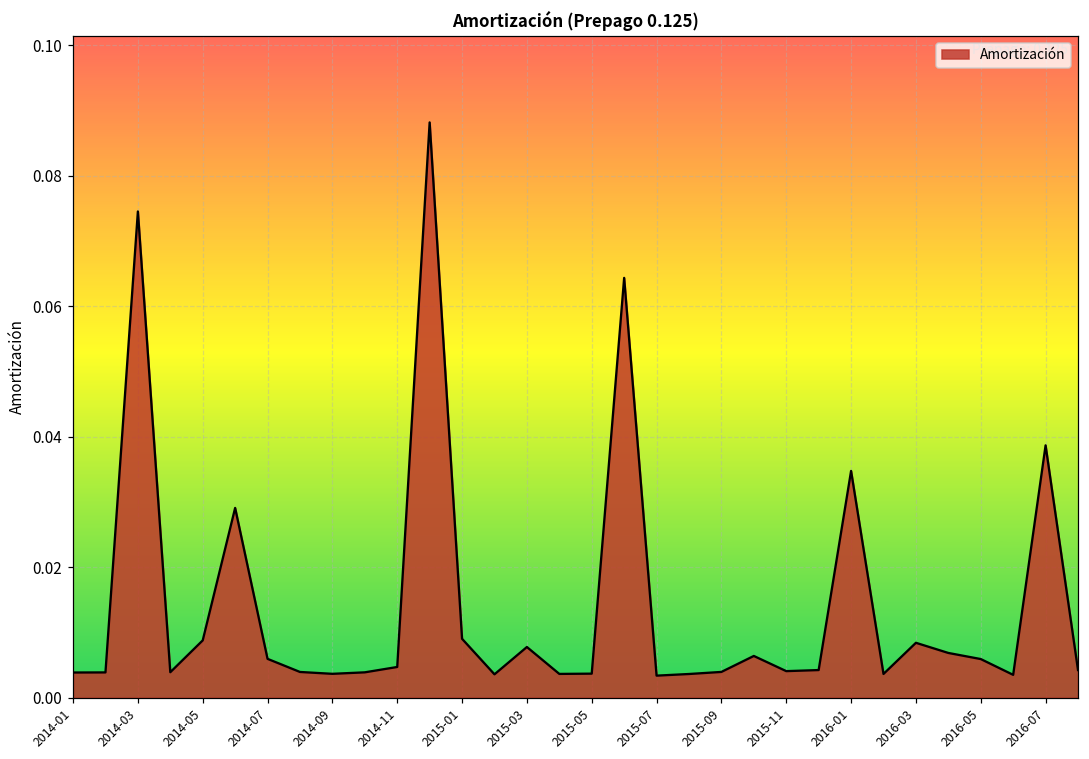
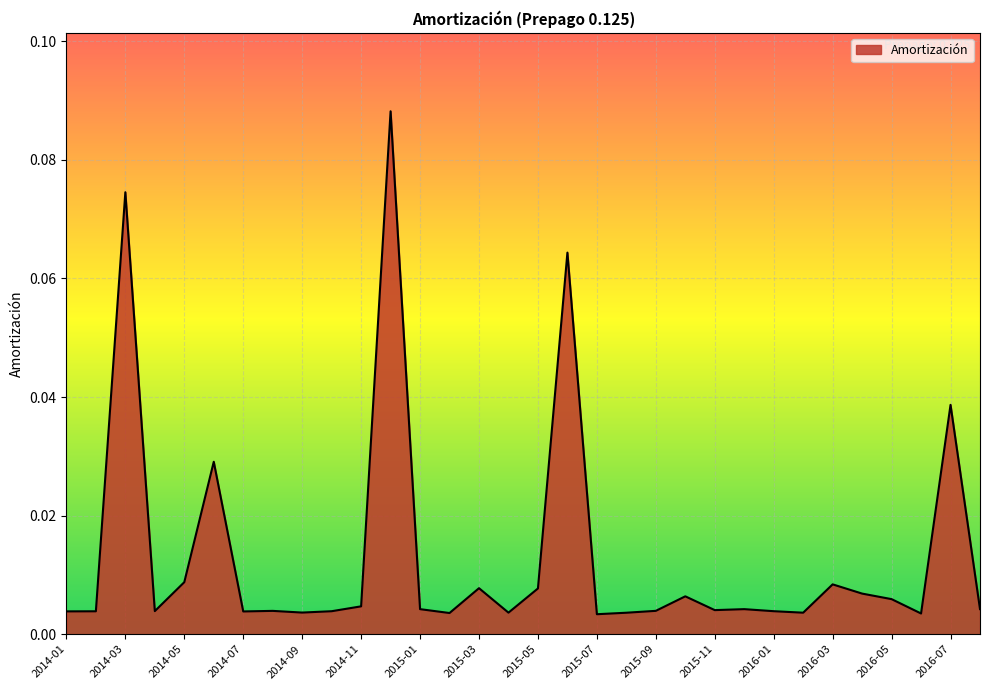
  {
    "2014-01": 0.004,
    "2014-03": 0.075,
    "2014-05": 0.009,
-   "2014-07": 0.006,
+   "2014-07": 0.004,
    "2014-09": 0.004,
    "2014-11": 0.005,
-   "2015-01": 0.009,
+   "2015-01": 0.004,
    "2015-03": 0.008,
-   "2015-05": 0.004,
+   "2015-05": 0.008,
    "2015-07": 0.003,
    "2015-09": 0.004,
    "2015-11": 0.004,
-   "2016-01": 0.035,
+   "2016-01": 0.004,
    "2016-03": 0.008,
    "2016-05": 0.006,
    "2016-07": 0.039
  }
